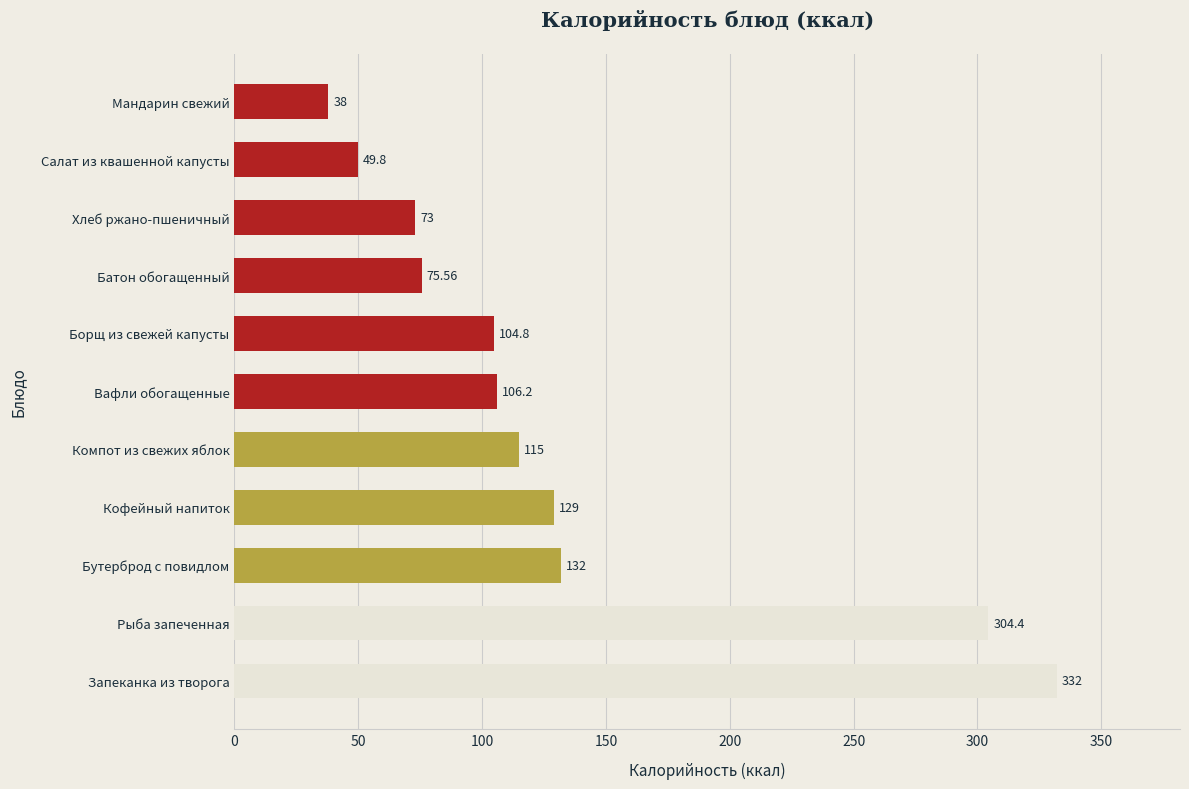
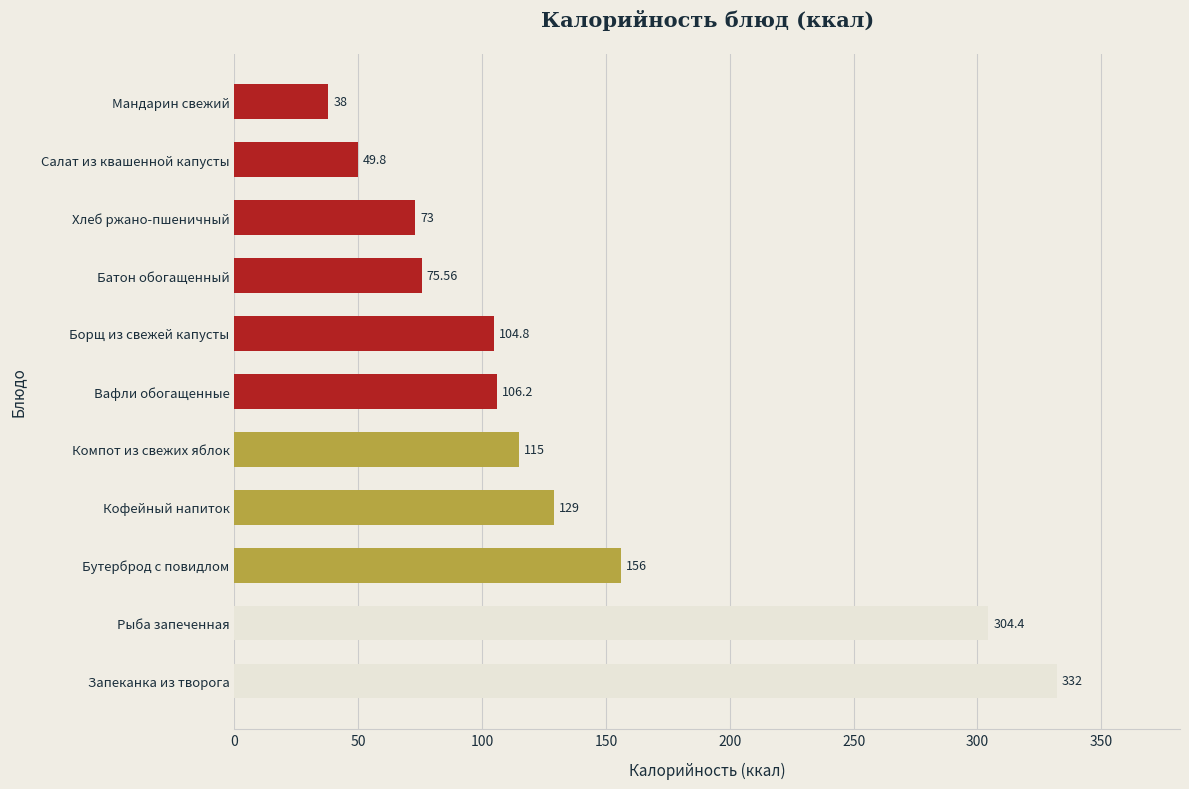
  {
    "Мандарин свежий": 38,
    "Салат из квашенной капусты": 49.8,
    "Хлеб ржано-пшеничный": 73,
    "Батон обогащенный": 75.56,
    "Борщ из свежей капусты": 104.8,
    "Вафли обогащенные": 106.2,
    "Компот из свежих яблок": 115,
    "Кофейный напиток": 129,
-   "Бутерброд с повидлом": 132,
+   "Бутерброд с повидлом": 156,
    "Рыба запеченная": 304.4,
    "Запеканка из творога": 332
  }
